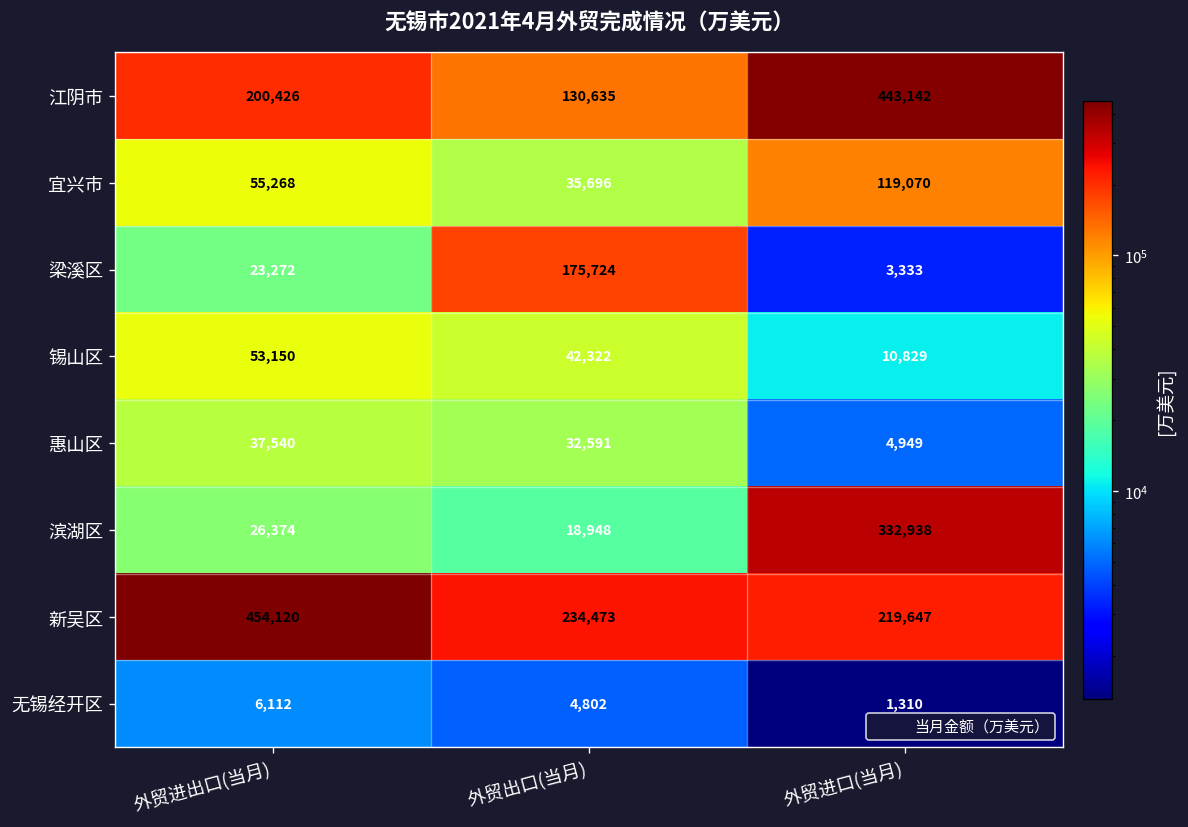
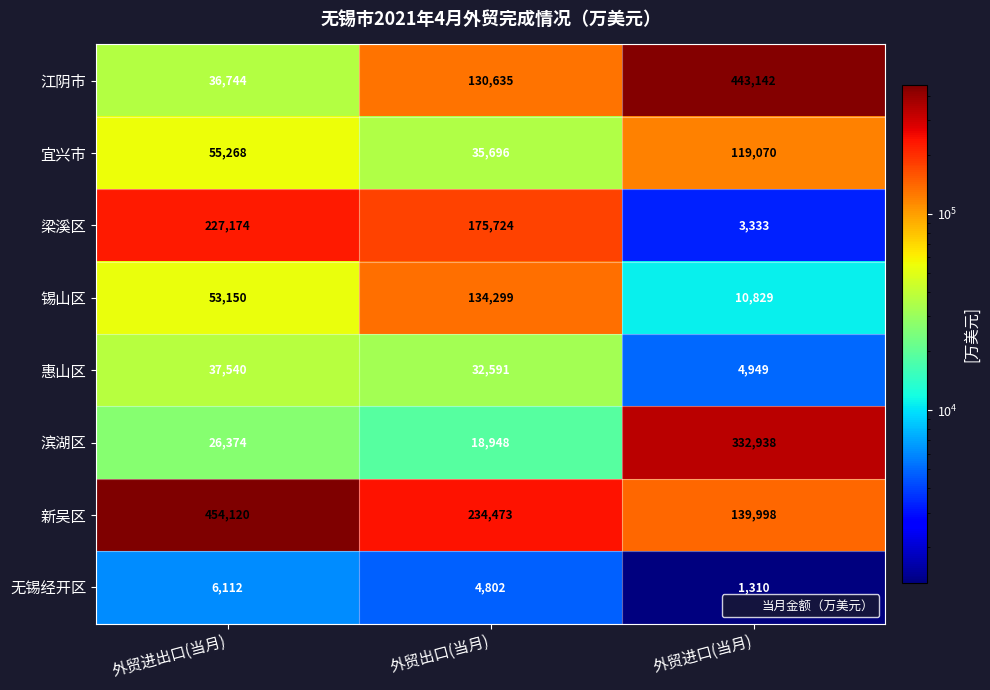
  {
    "江阴市": {
-     "外贸进出口(当月)": "200,426",
+     "外贸进出口(当月)": "36,744",
      "外贸出口(当月)": "130,635",
      "外贸进口(当月)": "443,142"
    },
    "宜兴市": {
      "外贸进出口(当月)": "55,268",
      "外贸出口(当月)": "35,696",
      "外贸进口(当月)": "119,070"
    },
    "梁溪区": {
-     "外贸进出口(当月)": "23,272",
+     "外贸进出口(当月)": "227,174",
      "外贸出口(当月)": "175,724",
      "外贸进口(当月)": "3,333"
    },
    "锡山区": {
      "外贸进出口(当月)": "53,150",
-     "外贸出口(当月)": "42,322",
+     "外贸出口(当月)": "134,299",
      "外贸进口(当月)": "10,829"
    },
    "惠山区": {
      "外贸进出口(当月)": "37,540",
      "外贸出口(当月)": "32,591",
      "外贸进口(当月)": "4,949"
    },
    "滨湖区": {
      "外贸进出口(当月)": "26,374",
      "外贸出口(当月)": "18,948",
      "外贸进口(当月)": "332,938"
    },
    "新吴区": {
      "外贸进出口(当月)": "454,120",
      "外贸出口(当月)": "234,473",
-     "外贸进口(当月)": "219,647"
+     "外贸进口(当月)": "139,998"
    },
    "无锡经开区": {
      "外贸进出口(当月)": "6,112",
      "外贸出口(当月)": "4,802",
      "外贸进口(当月)": "1,310"
    }
  }
